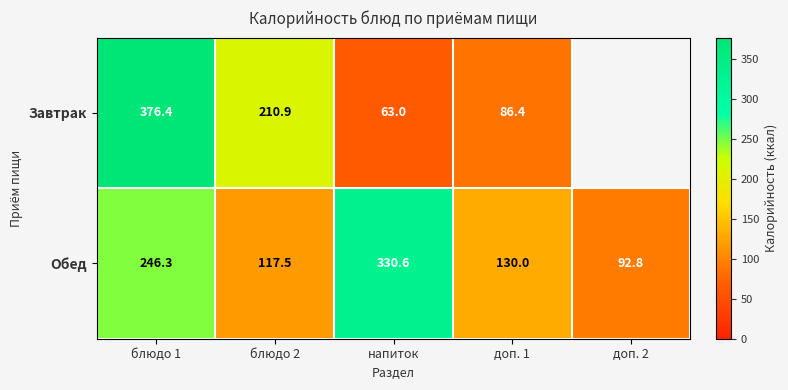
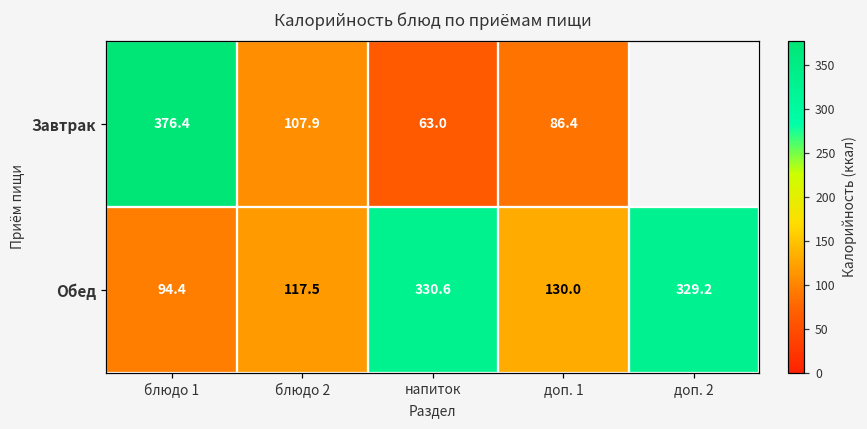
  {
    "Завтрак": {
      "блюдо 1": 376.4,
-     "блюдо 2": 210.9,
+     "блюдо 2": 107.9,
      "напиток": 63.0,
      "доп. 1": 86.4
    },
    "Обед": {
-     "блюдо 1": 246.3,
+     "блюдо 1": 94.4,
      "блюдо 2": 117.5,
      "напиток": 330.6,
      "доп. 1": 130.0,
-     "доп. 2": 92.8
+     "доп. 2": 329.2
    }
  }
